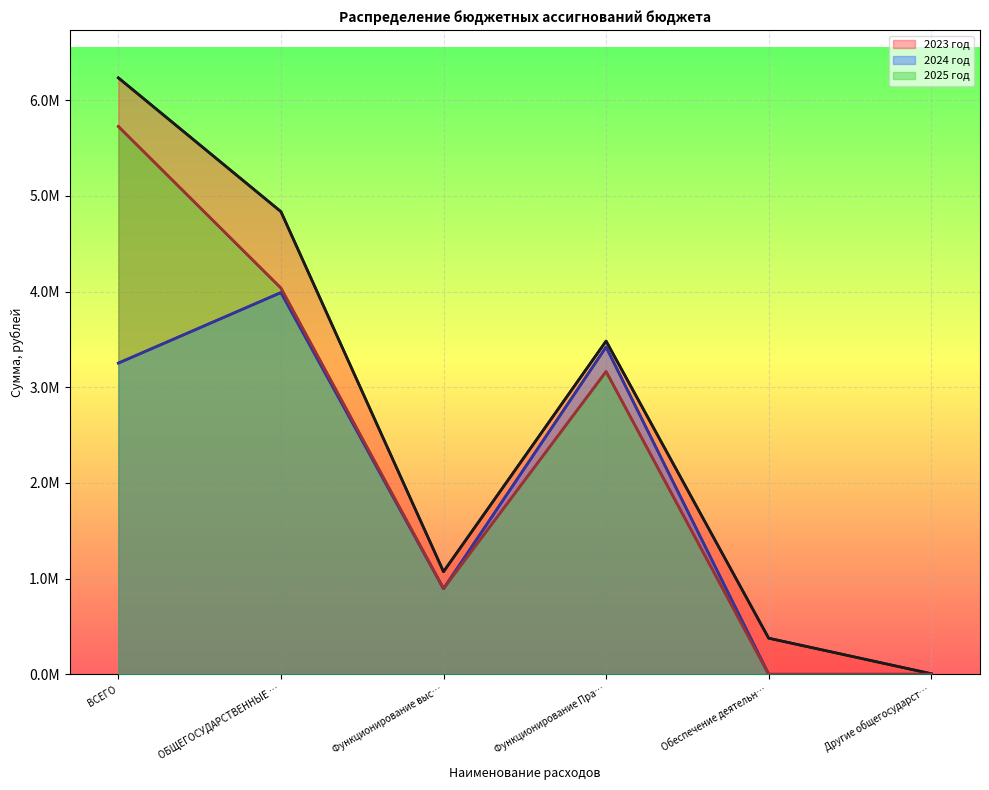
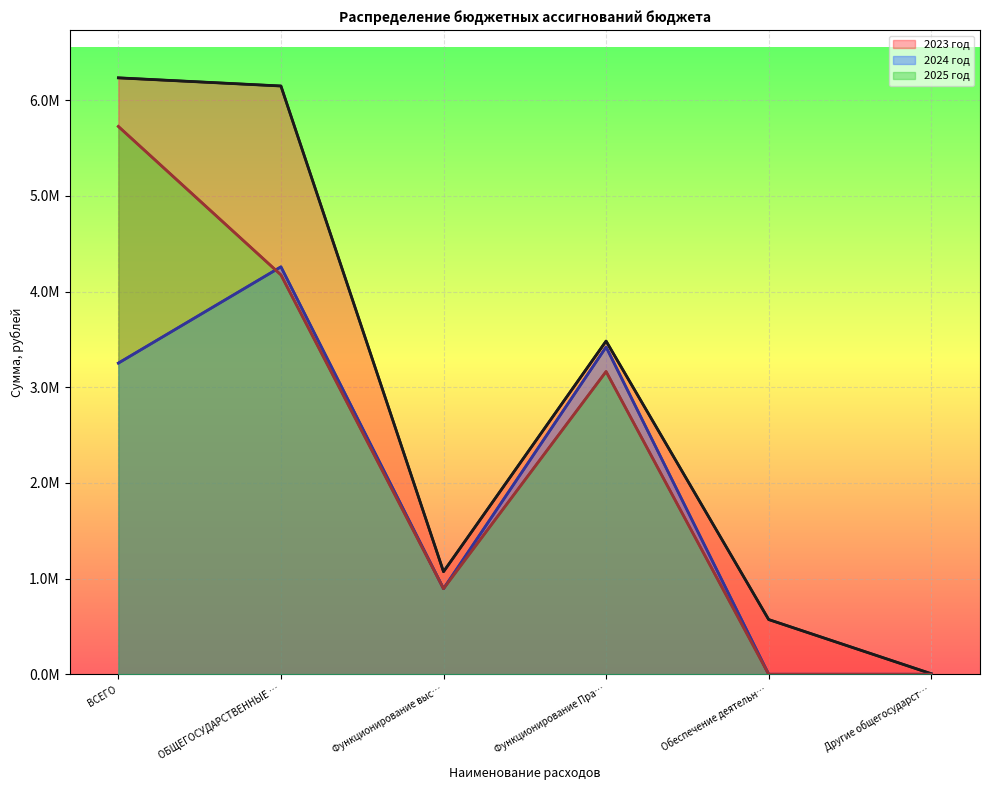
  {
    "2023 год": {
      "ВСЕГО": 6200000,
-     "ОБЩЕГОСУДАРСТВЕННЫЕ …": 4800000,
+     "ОБЩЕГОСУДАРСТВЕННЫЕ …": 6100000,
      "Функционирование выс…": 1100000,
      "Функционирование Пра…": 3500000,
-     "Обеспечение деятельн…": 400000
+     "Обеспечение деятельн…": 600000
    },
    "2024 год": {
      "ВСЕГО": 3300000,
-     "ОБЩЕГОСУДАРСТВЕННЫЕ …": 4000000,
+     "ОБЩЕГОСУДАРСТВЕННЫЕ …": 4300000,
      "Функционирование Пра…": 3400000
    },
    "2025 год": {
      "ВСЕГО": 5700000,
-     "ОБЩЕГОСУДАРСТВЕННЫЕ …": 4000000,
+     "ОБЩЕГОСУДАРСТВЕННЫЕ …": 4200000,
      "Функционирование Пра…": 3200000
    }
  }
